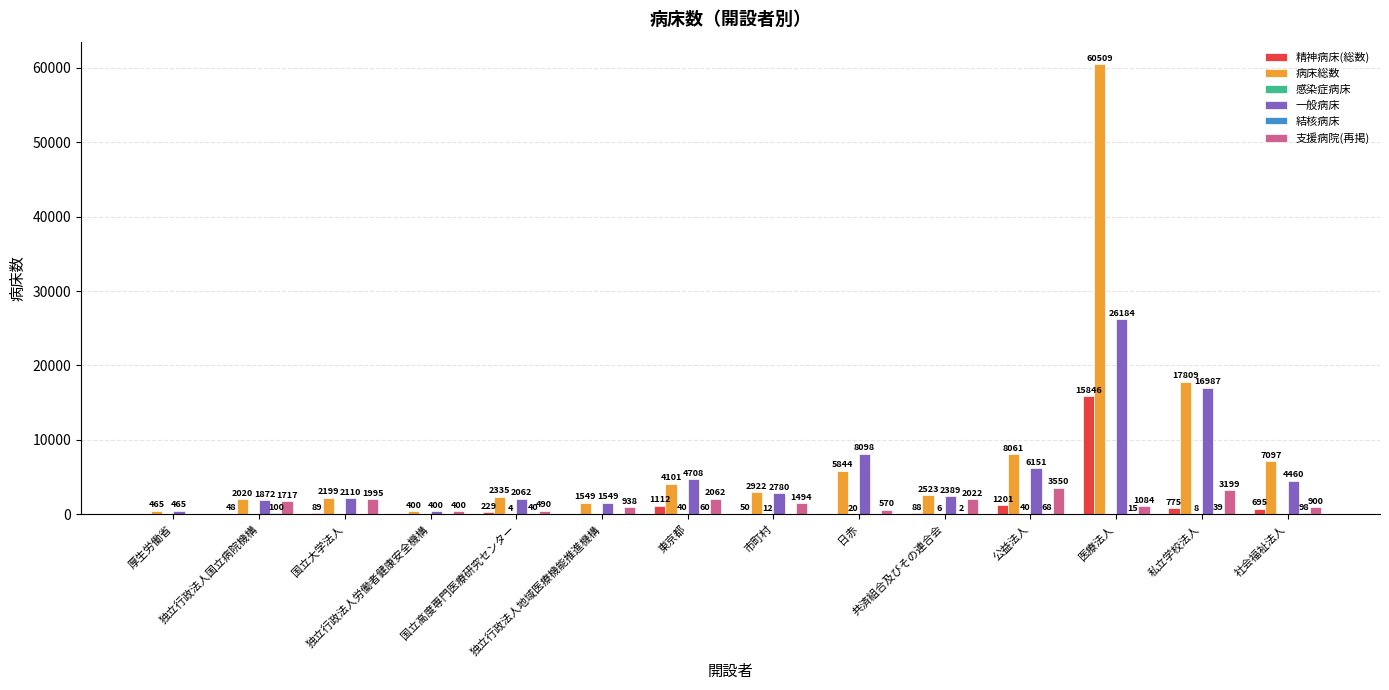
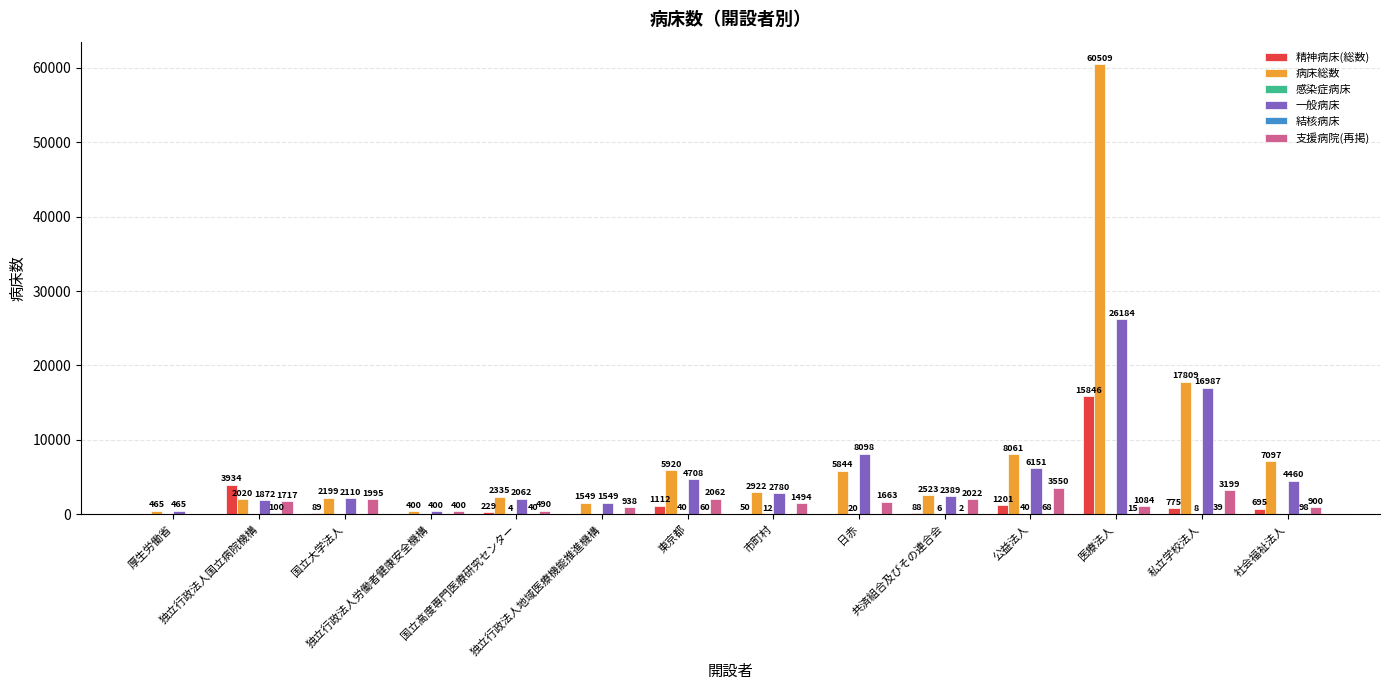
  {
    "精神病床(総数)": {
-     "独立行政法人国立病院機構": 48,
+     "独立行政法人国立病院機構": 3934,
      "国立大学法人": 89,
      "国立高度専門医療研究センター": 229,
      "東京都": 1112,
      "市町村": 50,
      "共済組合及びその連合会": 88,
      "公益法人": 1201,
      "医療法人": 15846,
      "私立学校法人": 775,
      "社会福祉法人": 695
    },
    "病床総数": {
      "厚生労働省": 465,
      "独立行政法人国立病院機構": 2020,
      "国立大学法人": 2199,
      "独立行政法人労働者健康安全機構": 400,
      "国立高度専門医療研究センター": 2335,
      "独立行政法人地域医療機能推進機構": 1549,
-     "東京都": 4101,
+     "東京都": 5920,
      "市町村": 2922,
      "日赤": 5844,
      "共済組合及びその連合会": 2523,
      "公益法人": 8061,
      "医療法人": 60509,
      "私立学校法人": 17809,
      "社会福祉法人": 7097
    },
    "感染症病床": {
      "国立高度専門医療研究センター": 4,
      "東京都": 40,
      "市町村": 12,
      "日赤": 20,
      "共済組合及びその連合会": 6,
      "公益法人": 40,
      "私立学校法人": 8
    },
    "一般病床": {
      "厚生労働省": 465,
      "独立行政法人国立病院機構": 1872,
      "国立大学法人": 2110,
      "独立行政法人労働者健康安全機構": 400,
      "国立高度専門医療研究センター": 2062,
      "独立行政法人地域医療機能推進機構": 1549,
      "東京都": 4708,
      "市町村": 2780,
      "日赤": 8098,
      "共済組合及びその連合会": 2389,
      "公益法人": 6151,
      "医療法人": 26184,
      "私立学校法人": 16987,
      "社会福祉法人": 4460
    },
    "結核病床": {
      "独立行政法人国立病院機構": 100,
      "国立高度専門医療研究センター": 40,
      "東京都": 60,
      "共済組合及びその連合会": 2,
      "公益法人": 68,
      "医療法人": 15,
      "私立学校法人": 39,
      "社会福祉法人": 98
    },
    "支援病院(再掲)": {
      "独立行政法人国立病院機構": 1717,
      "国立大学法人": 1995,
      "独立行政法人労働者健康安全機構": 400,
      "国立高度専門医療研究センター": 490,
      "独立行政法人地域医療機能推進機構": 938,
      "東京都": 2062,
      "市町村": 1494,
-     "日赤": 570,
+     "日赤": 1663,
      "共済組合及びその連合会": 2022,
      "公益法人": 3550,
      "医療法人": 1084,
      "私立学校法人": 3199,
      "社会福祉法人": 900
    }
  }
